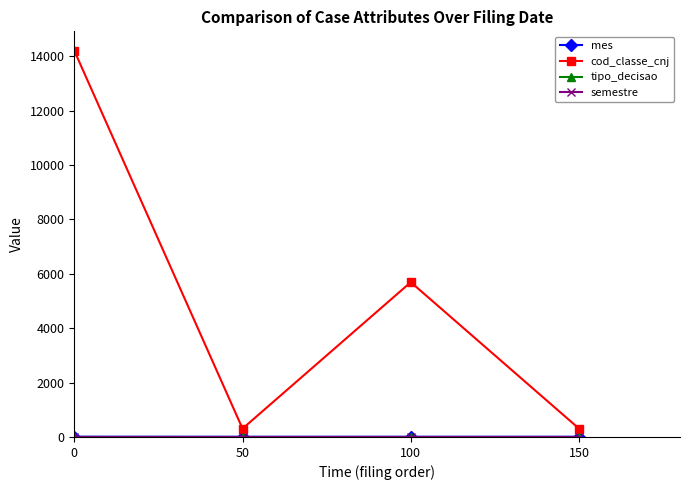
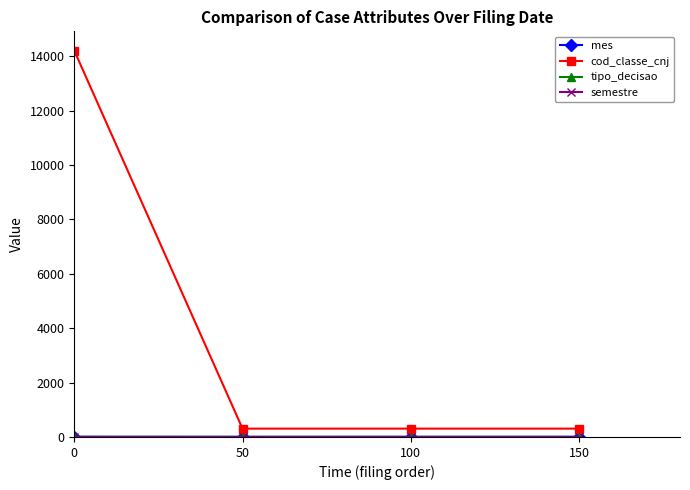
  {
    "semestre": {
      "0": 0,
      "50": 0,
      "100": 0,
      "150": 0
    },
    "cod_classe_cnj": {
      "0": 14200,
      "50": 300,
-     "100": 5700,
+     "100": 300,
      "150": 300
    }
  }
